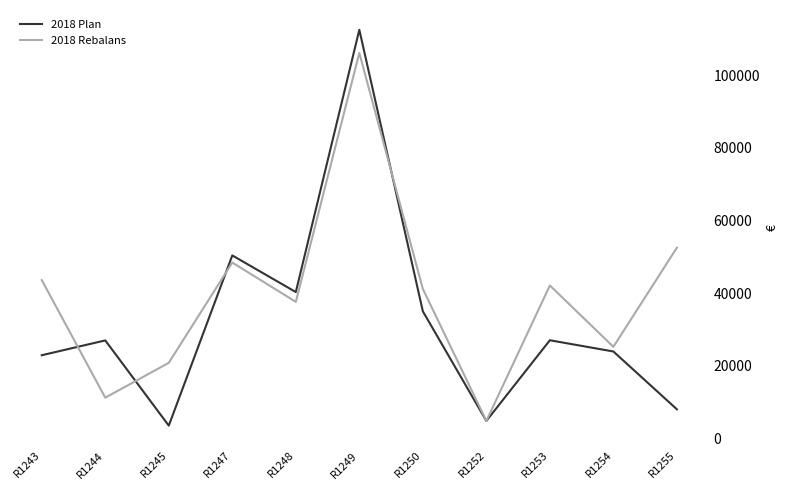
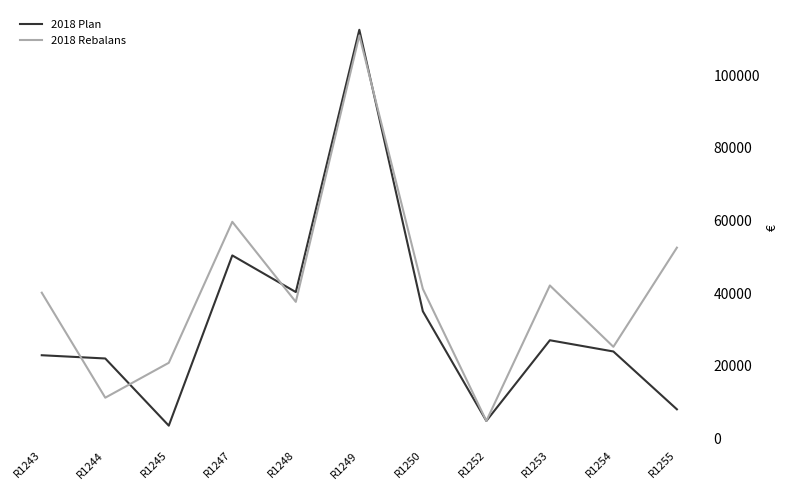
  {
    "2018 Plan": {
      "R1243": 23000,
-     "R1244": 27000,
+     "R1244": 22000,
      "R1245": 4000,
      "R1247": 50000,
      "R1248": 40000,
      "R1249": 113000,
      "R1250": 35000,
      "R1253": 27000,
      "R1254": 24000,
      "R1255": 8000
    },
    "2018 Rebalans": {
-     "R1243": 44000,
+     "R1243": 40000,
      "R1244": 11000,
      "R1245": 21000,
-     "R1247": 48000,
+     "R1247": 60000,
      "R1248": 38000,
-     "R1249": 106000,
+     "R1249": 111000,
      "R1250": 41000,
      "R1253": 42000,
      "R1254": 25000,
      "R1255": 53000
    }
  }
